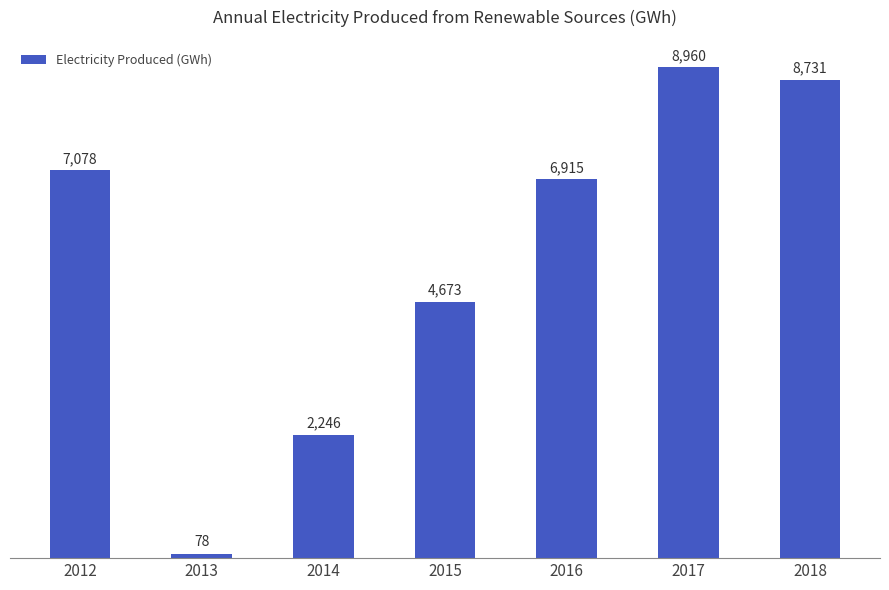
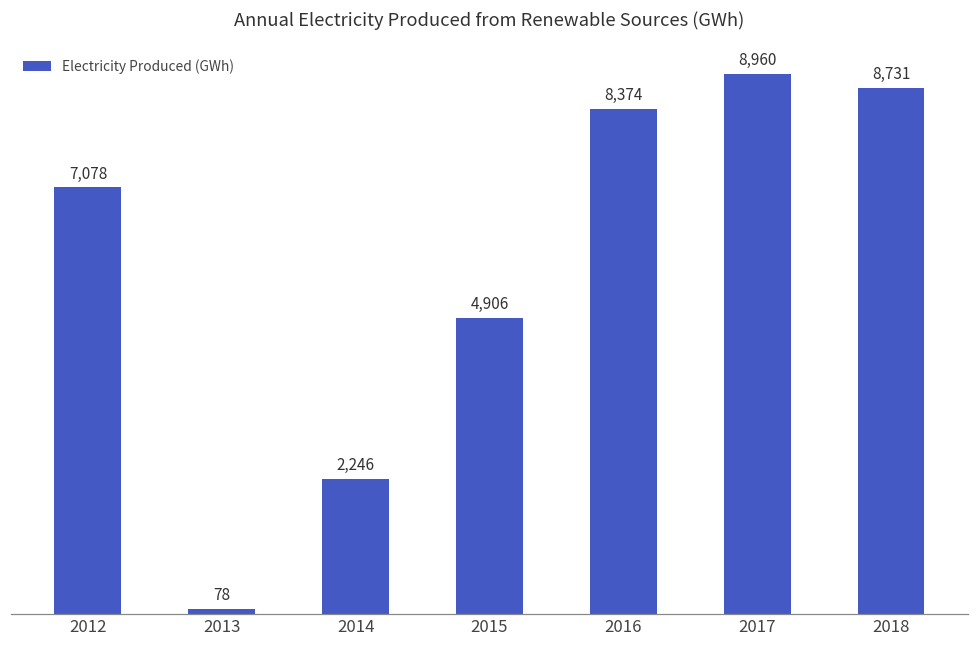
  {
    "2012": "7,078",
    "2013": "78",
    "2014": "2,246",
-   "2015": "4,673",
-   "2016": "6,915",
+   "2015": "4,906",
+   "2016": "8,374",
    "2017": "8,960",
    "2018": "8,731"
  }
